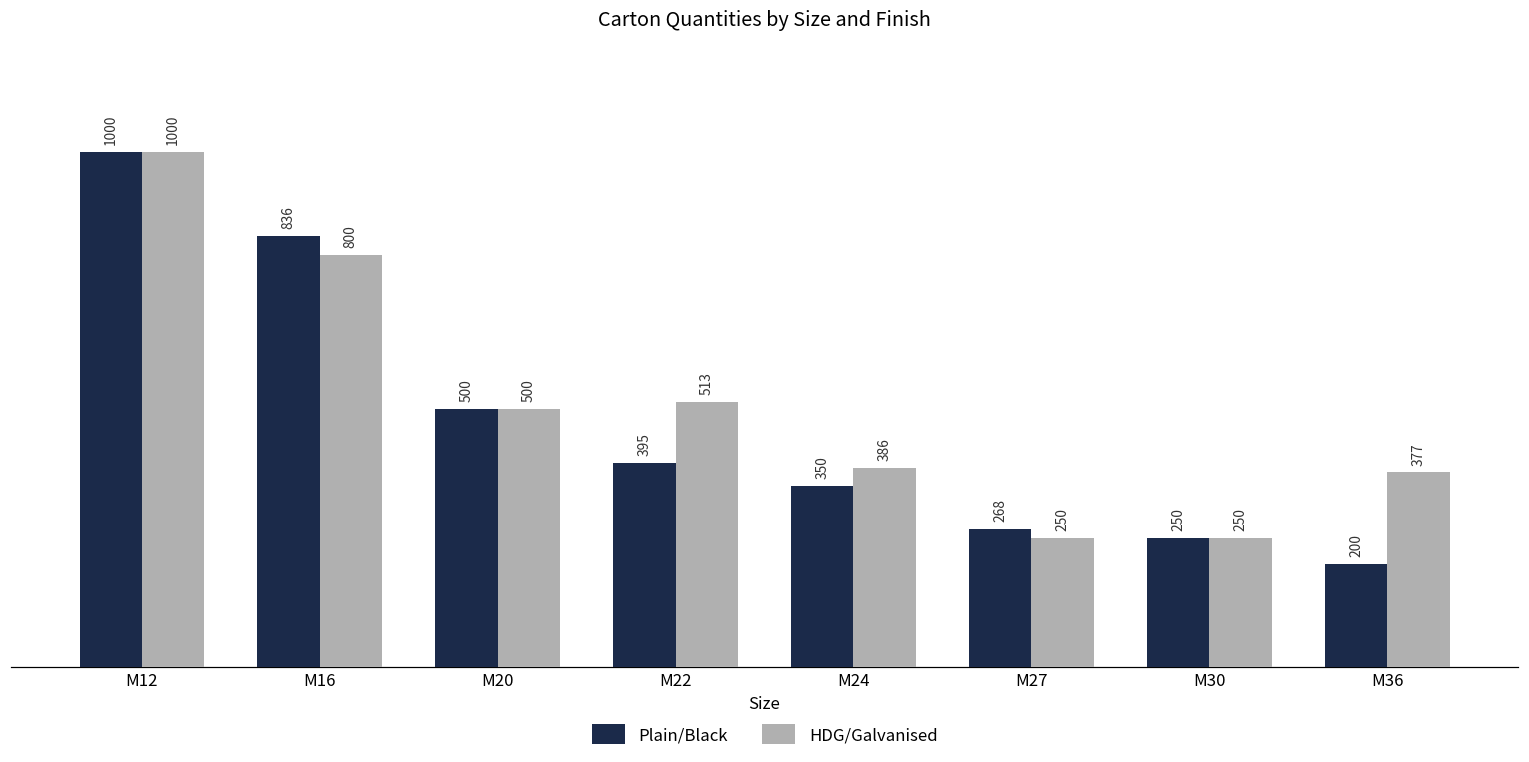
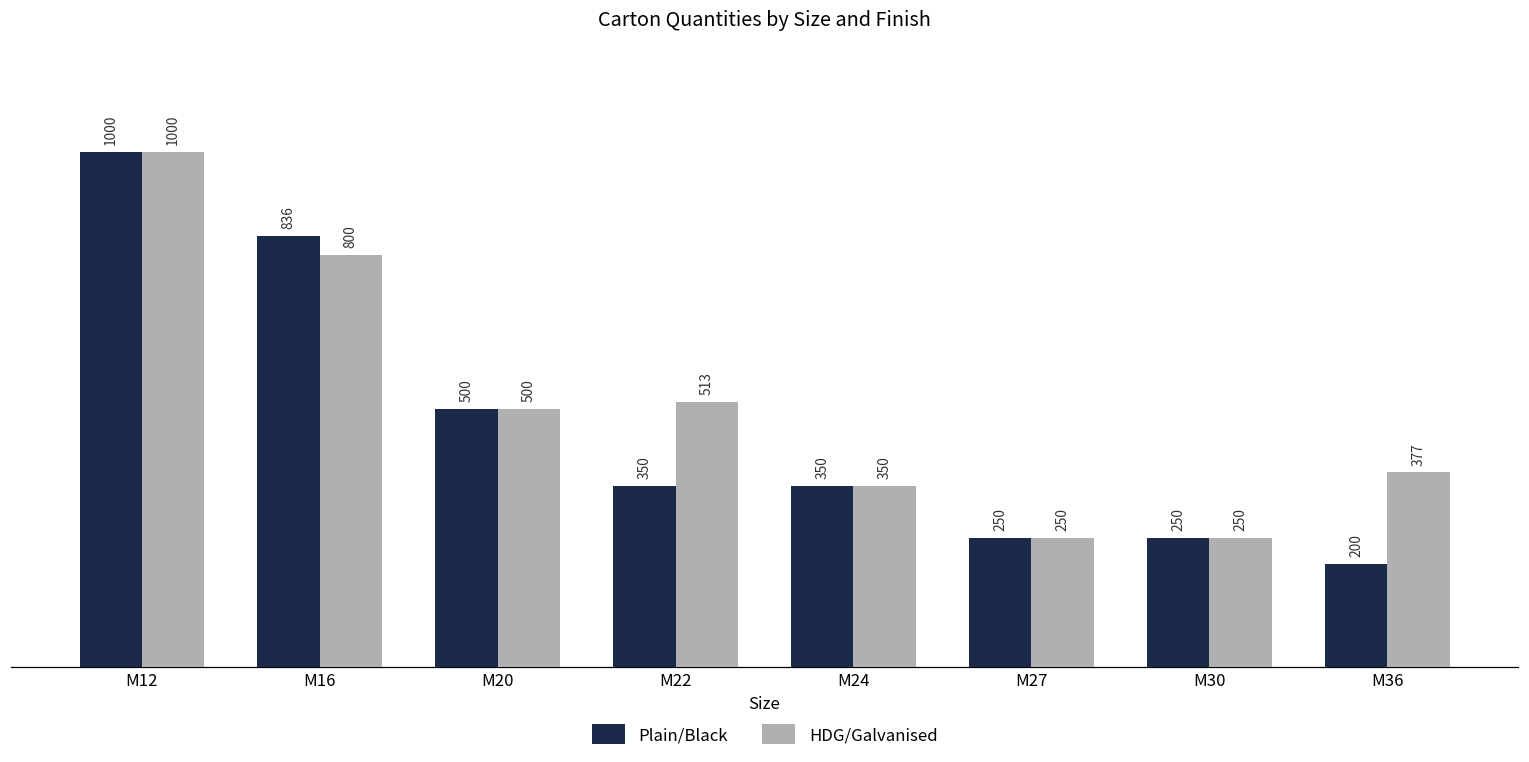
  {
    "Plain/Black": {
      "M12": 1000,
      "M16": 836,
      "M20": 500,
-     "M22": 395,
+     "M22": 350,
      "M24": 350,
-     "M27": 268,
+     "M27": 250,
      "M30": 250,
      "M36": 200
    },
    "HDG/Galvanised": {
      "M12": 1000,
      "M16": 800,
      "M20": 500,
      "M22": 513,
-     "M24": 386,
+     "M24": 350,
      "M27": 250,
      "M30": 250,
      "M36": 377
    }
  }
